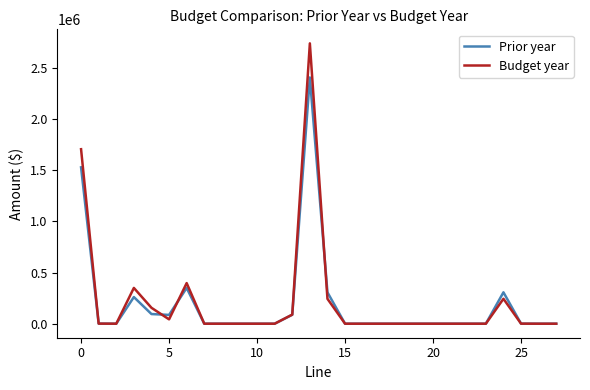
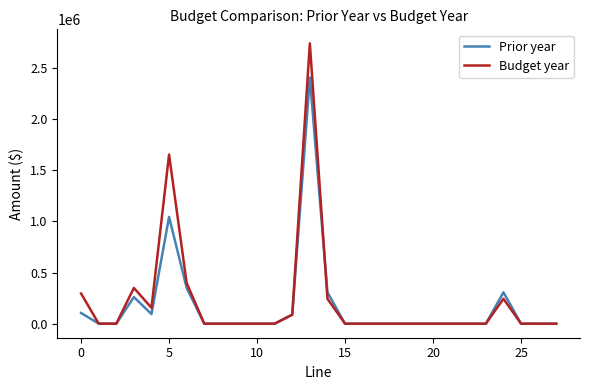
  {
    "Prior year": {
-     "0": 1530000,
-     "5": 90000
+     "0": 100000,
+     "5": 1040000
    },
    "Budget year": {
-     "0": 1710000,
-     "5": 40000
+     "0": 300000,
+     "5": 1650000
    }
  }
